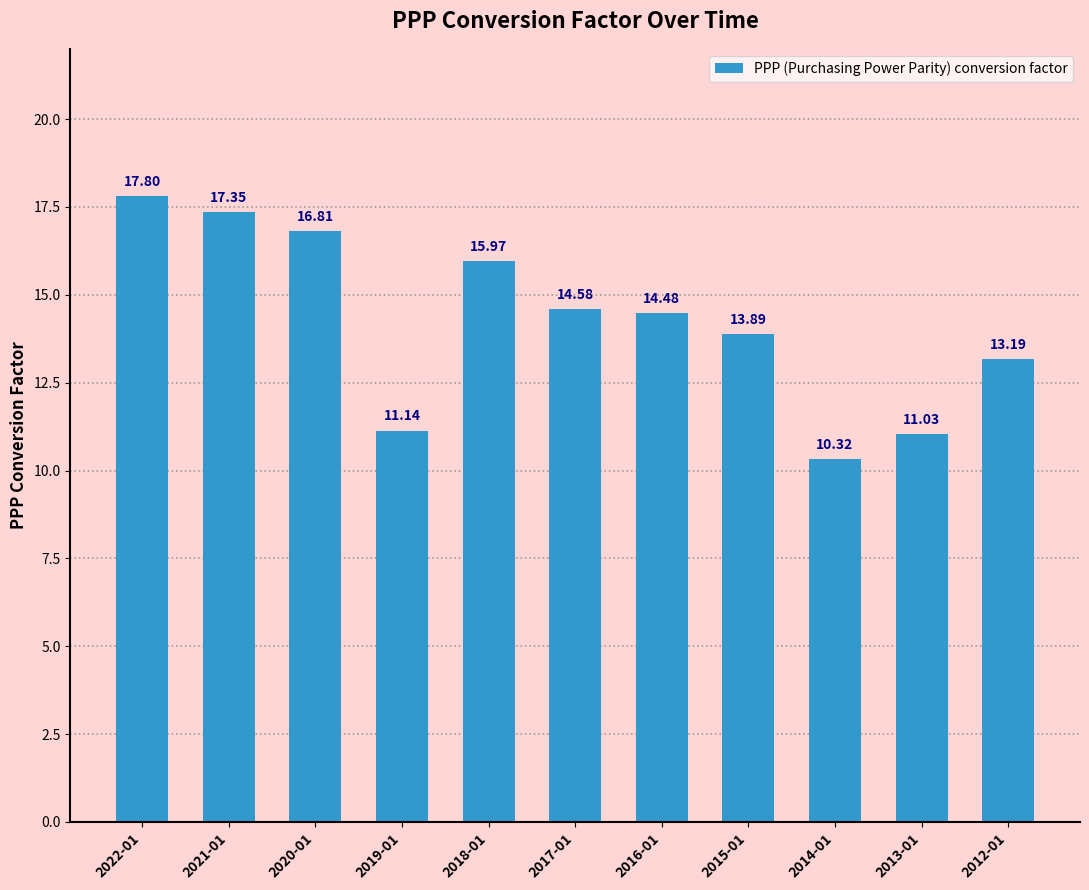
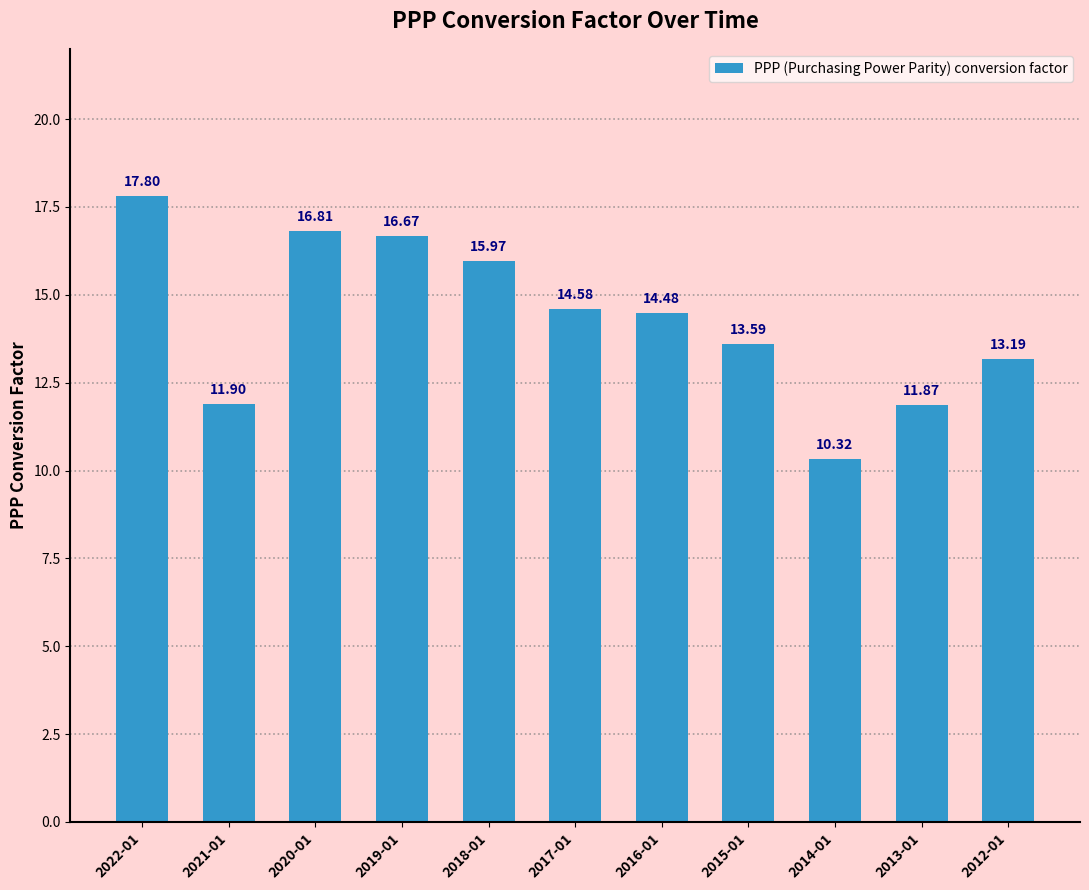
  {
    "2022-01": 17.80,
-   "2021-01": 17.35,
+   "2021-01": 11.90,
    "2020-01": 16.81,
-   "2019-01": 11.14,
+   "2019-01": 16.67,
    "2018-01": 15.97,
    "2017-01": 14.58,
    "2016-01": 14.48,
-   "2015-01": 13.89,
+   "2015-01": 13.59,
    "2014-01": 10.32,
-   "2013-01": 11.03,
+   "2013-01": 11.87,
    "2012-01": 13.19
  }
